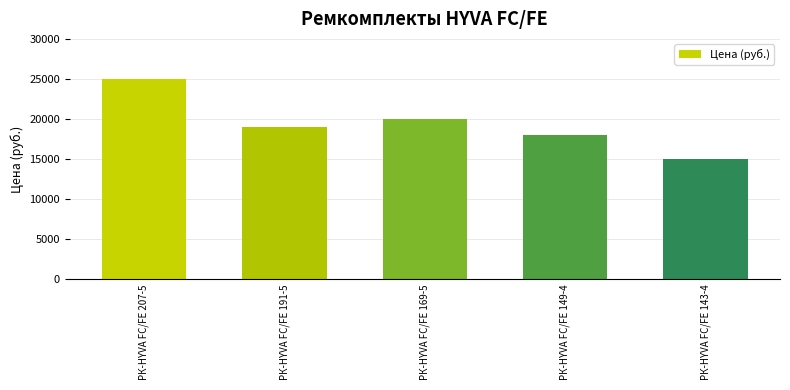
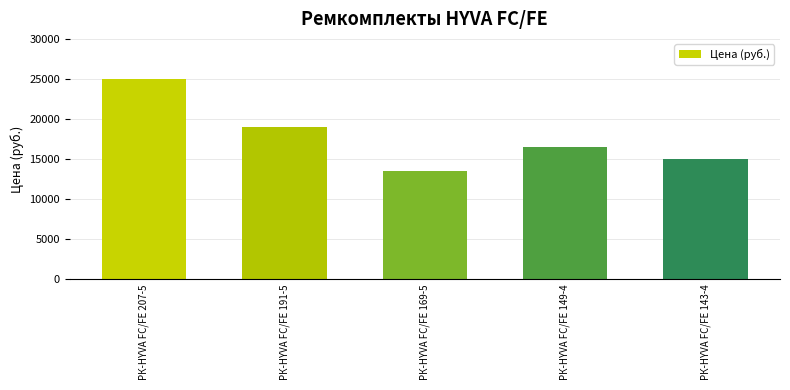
  {
    "РК-HYVA FC/FE 207-5": 25000,
    "РК-HYVA FC/FE 191-5": 19000,
-   "РК-HYVA FC/FE 169-5": 20000,
-   "РК-HYVA FC/FE 149-4": 18000,
+   "РК-HYVA FC/FE 169-5": 14000,
+   "РК-HYVA FC/FE 149-4": 16000,
    "РК-HYVA FC/FE 143-4": 15000
  }
